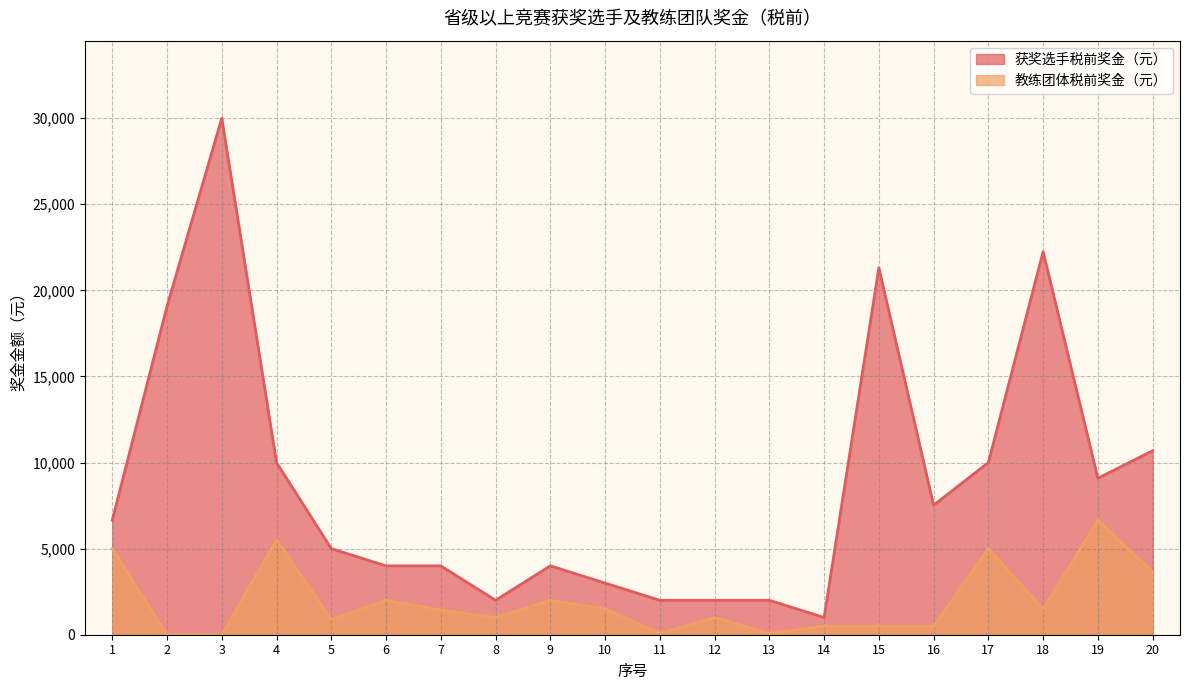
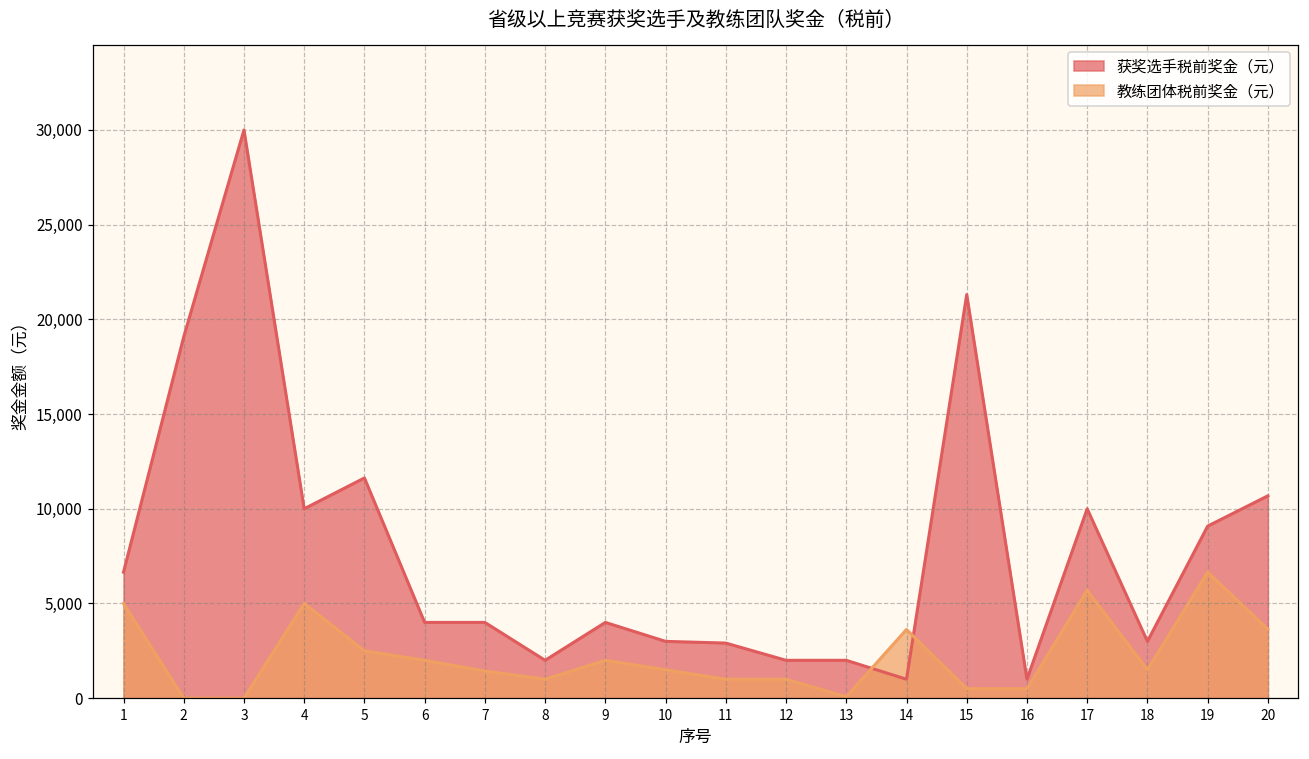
  {
    "获奖选手税前奖金（元）": {
      "1": "6,700",
      "2": "19,100",
      "3": "30,000",
      "4": "10,000",
-     "5": "5,000",
+     "5": "11,600",
      "6": "4,000",
      "7": "4,000",
      "8": "2,000",
      "9": "4,000",
      "10": "3,000",
-     "11": "2,000",
+     "11": "2,900",
      "12": "2,000",
      "13": "2,000",
      "14": "1,000",
      "15": "21,300",
-     "16": "7,500",
+     "16": "1,000",
      "17": "10,000",
-     "18": "22,200",
+     "18": "3,000",
      "19": "9,100",
      "20": "10,700"
    },
    "教练团体税前奖金（元）": {
      "1": "5,000",
      "2": "0",
      "3": "0",
-     "4": "5,500",
-     "5": "900",
+     "4": "5,000",
+     "5": "2,500",
      "6": "2,000",
      "7": "1,400",
      "8": "1,000",
      "9": "2,000",
      "10": "1,500",
-     "11": "100",
+     "11": "1,000",
      "12": "1,000",
      "13": "100",
-     "14": "500",
+     "14": "3,600",
      "15": "500",
      "16": "500",
-     "17": "5,000",
+     "17": "5,700",
      "18": "1,500",
      "19": "6,700",
      "20": "3,600"
    }
  }
